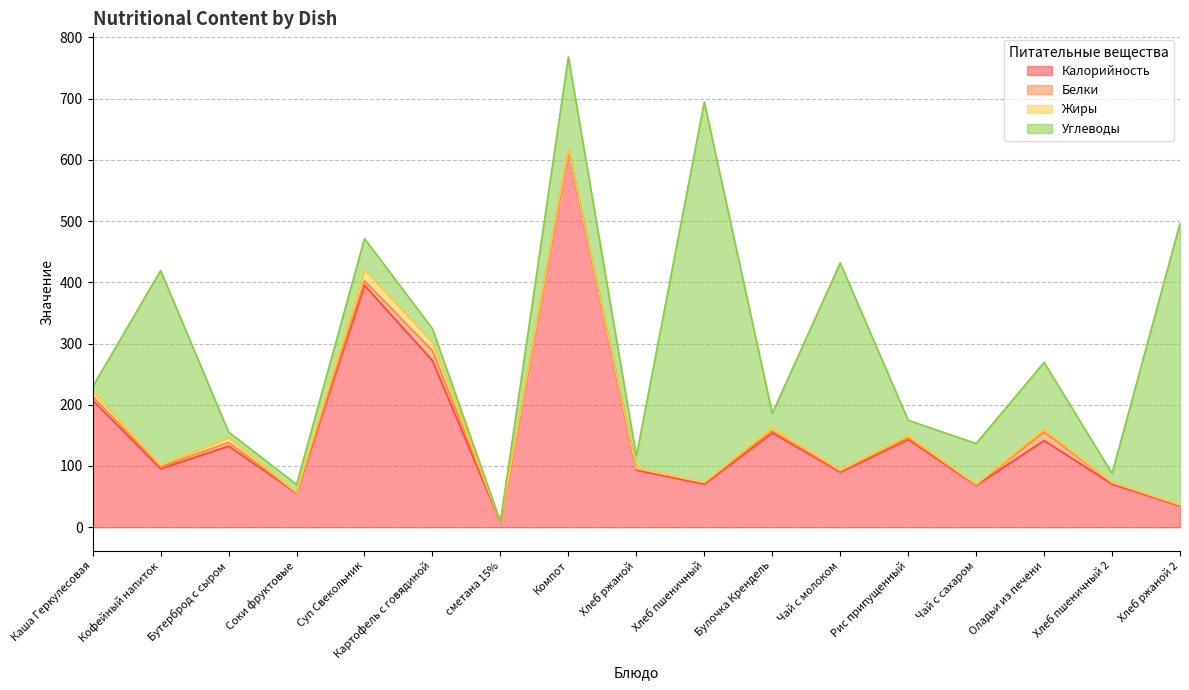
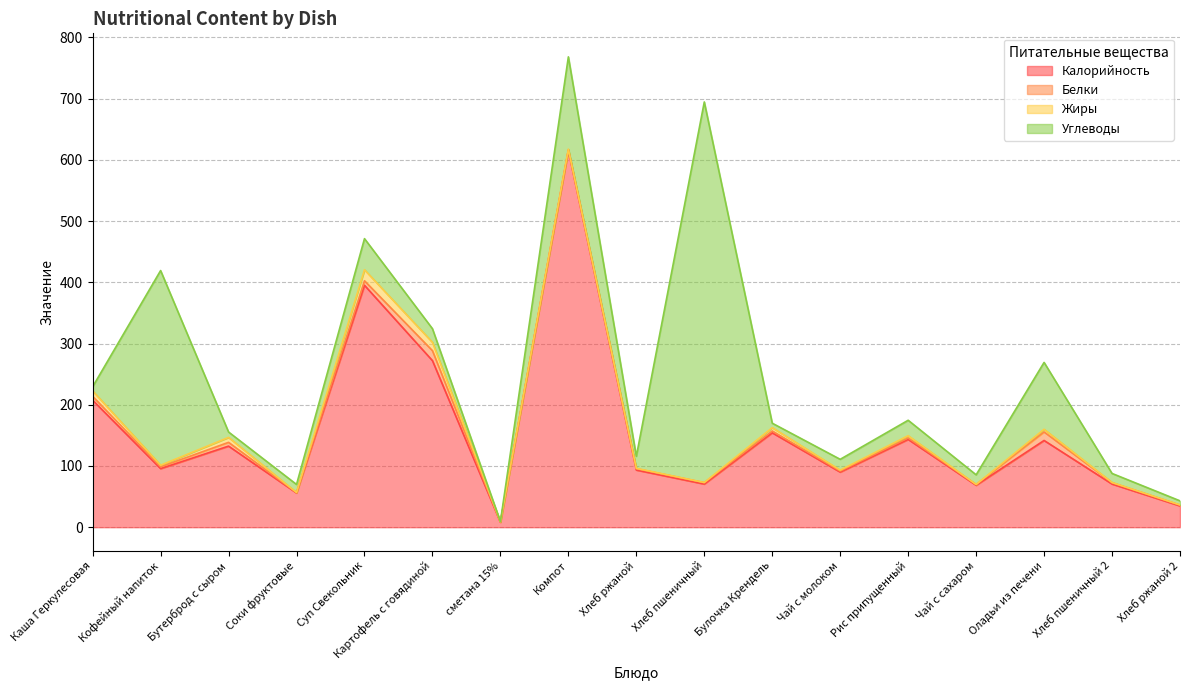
  {
    "Углеводы": {
      "Каша Геркулесовая": 10,
      "Кофейный напиток": 320,
      "Бутерброд с сыром": 10,
      "Соки фруктовые": 10,
      "Суп Свекольник": 50,
      "Картофель с говядиной": 20,
      "Компот": 150,
      "Хлеб ржаной": 20,
      "Хлеб пшеничный": 620,
-     "Булочка Крендель": 20,
-     "Чай с молоком": 340,
+     "Булочка Крендель": 10,
+     "Чай с молоком": 20,
      "Рис припущенный": 30,
-     "Чай с сахаром": 70,
+     "Чай с сахаром": 20,
      "Оладьи из печени": 110,
      "Хлеб пшеничный 2": 10,
-     "Хлеб ржаной 2": 460
+     "Хлеб ржаной 2": 10
    }
  }
